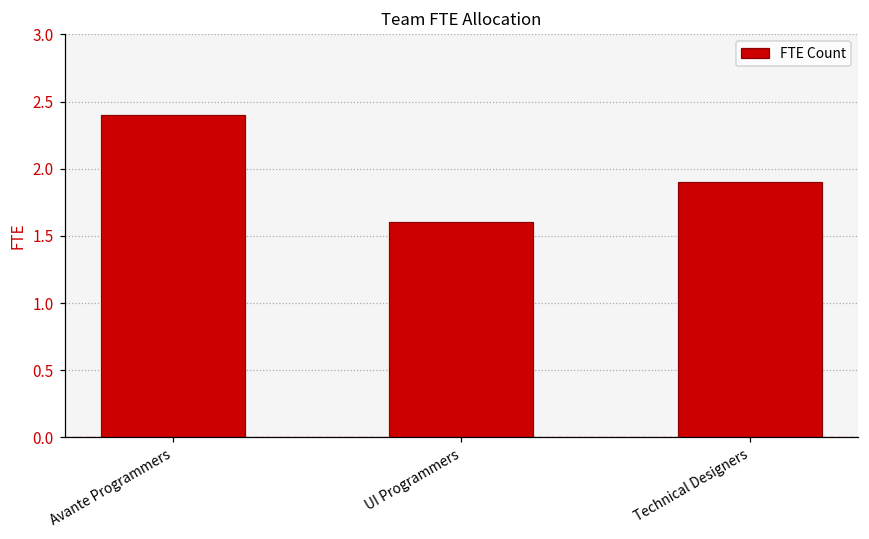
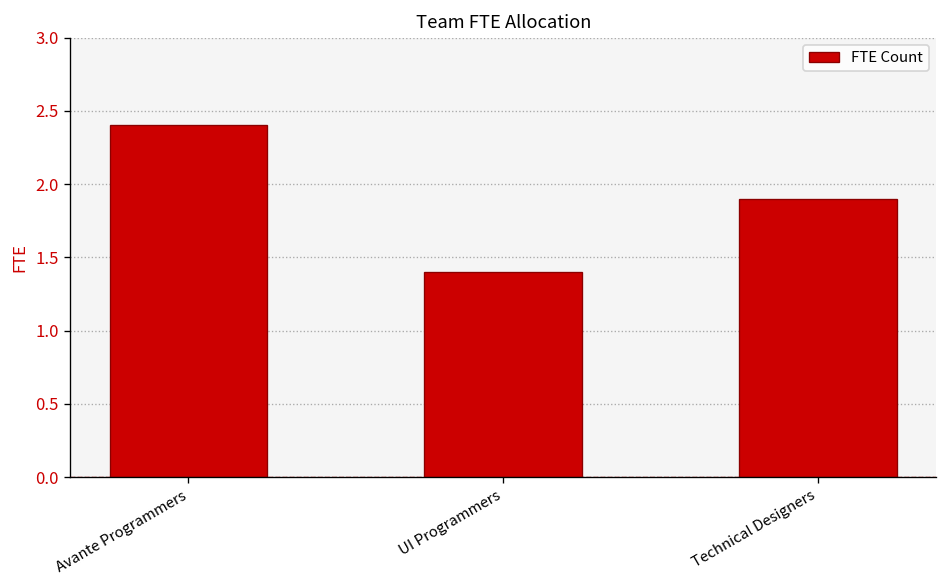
  {
    "Avante Programmers": 2.4,
-   "UI Programmers": 1.6,
+   "UI Programmers": 1.4,
    "Technical Designers": 1.9
  }
